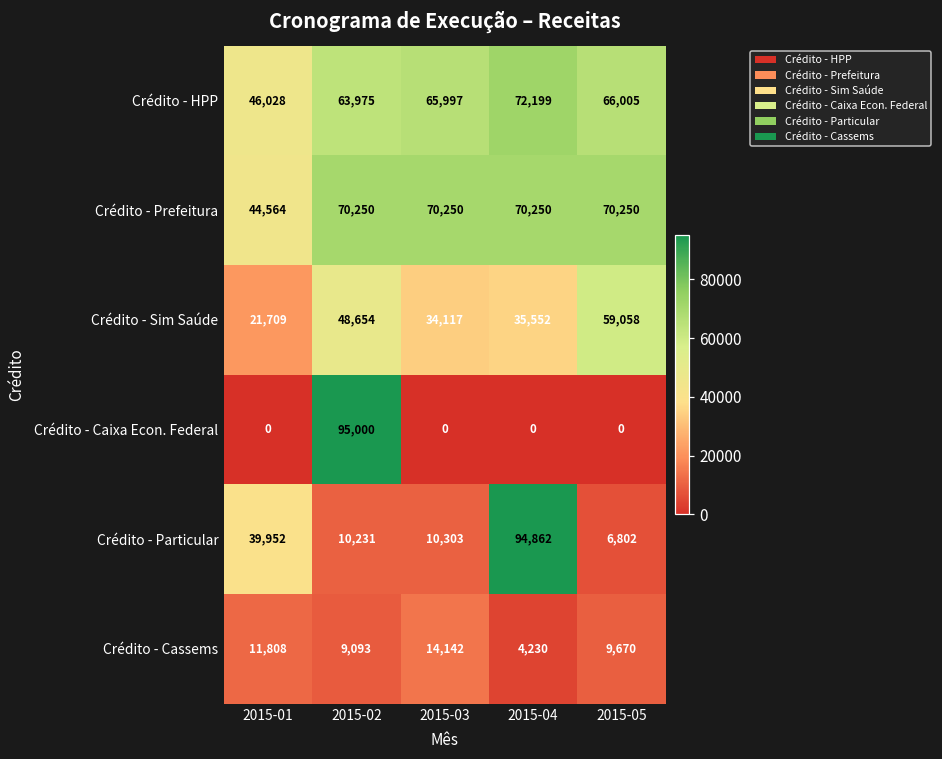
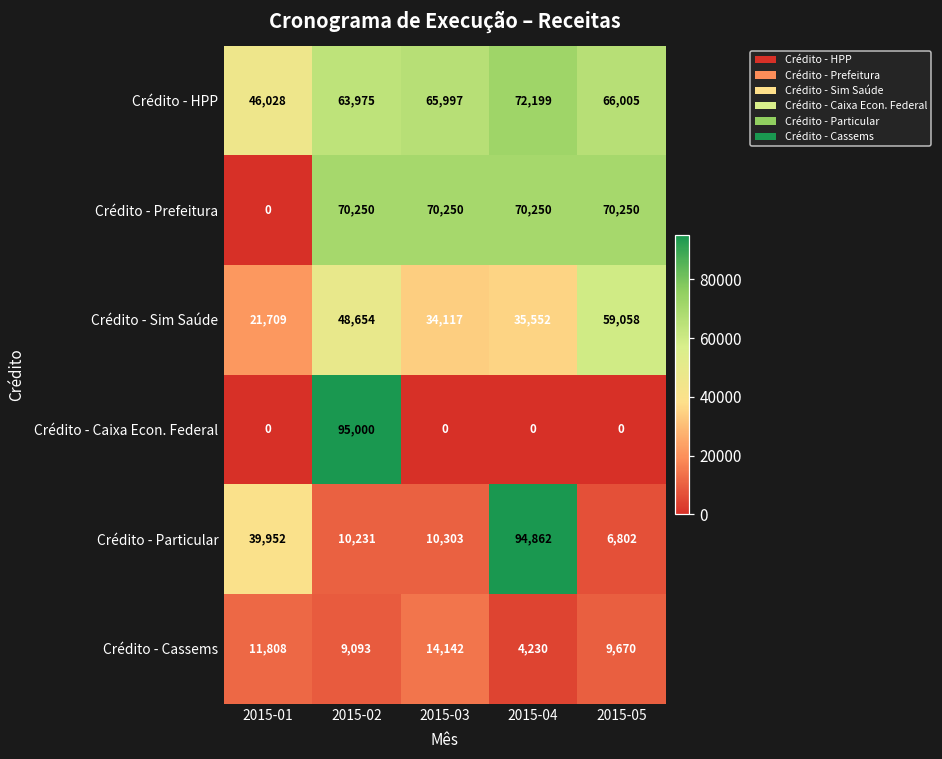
  {
    "Crédito - HPP": {
      "2015-01": "46,028",
      "2015-02": "63,975",
      "2015-03": "65,997",
      "2015-04": "72,199",
      "2015-05": "66,005"
    },
    "Crédito - Prefeitura": {
-     "2015-01": "44,564",
+     "2015-01": "0",
      "2015-02": "70,250",
      "2015-03": "70,250",
      "2015-04": "70,250",
      "2015-05": "70,250"
    },
    "Crédito - Sim Saúde": {
      "2015-01": "21,709",
      "2015-02": "48,654",
      "2015-03": "34,117",
      "2015-04": "35,552",
      "2015-05": "59,058"
    },
    "Crédito - Caixa Econ. Federal": {
      "2015-01": "0",
      "2015-02": "95,000",
      "2015-03": "0",
      "2015-04": "0",
      "2015-05": "0"
    },
    "Crédito - Particular": {
      "2015-01": "39,952",
      "2015-02": "10,231",
      "2015-03": "10,303",
      "2015-04": "94,862",
      "2015-05": "6,802"
    },
    "Crédito - Cassems": {
      "2015-01": "11,808",
      "2015-02": "9,093",
      "2015-03": "14,142",
      "2015-04": "4,230",
      "2015-05": "9,670"
    }
  }
